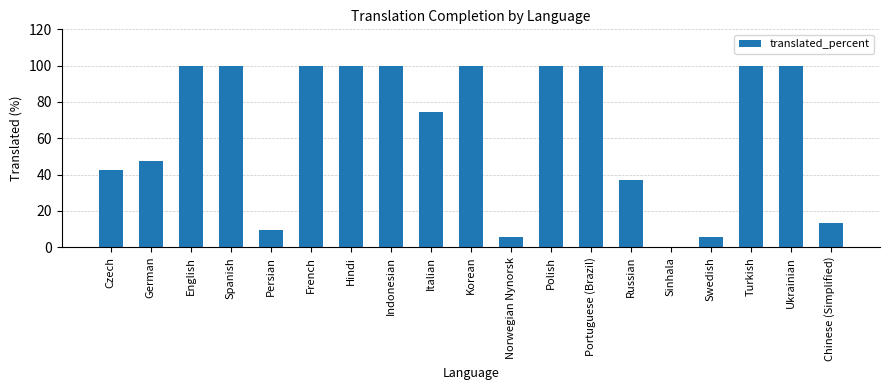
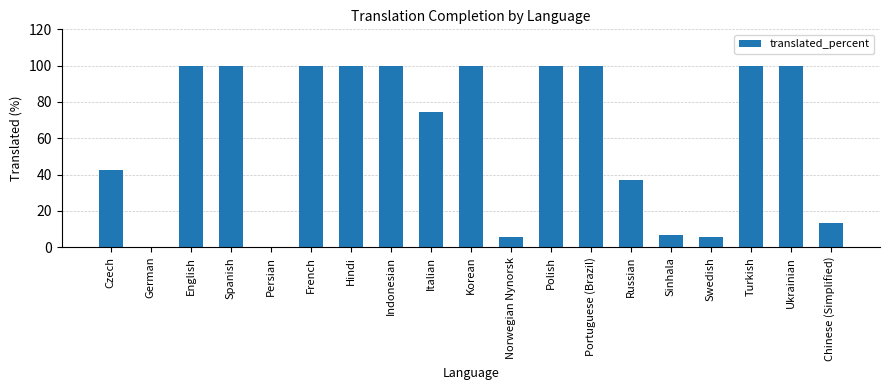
  {
    "Czech": 43,
-   "German": 48,
+   "German": 0,
    "English": 100,
    "Spanish": 100,
-   "Persian": 10,
+   "Persian": 0,
    "French": 100,
    "Hindi": 100,
    "Indonesian": 100,
    "Italian": 74,
    "Korean": 100,
    "Norwegian Nynorsk": 6,
    "Polish": 100,
    "Portuguese (Brazil)": 100,
    "Russian": 37,
-   "Sinhala": 0,
+   "Sinhala": 7,
    "Swedish": 6,
    "Turkish": 100,
    "Ukrainian": 100,
    "Chinese (Simplified)": 14
  }
